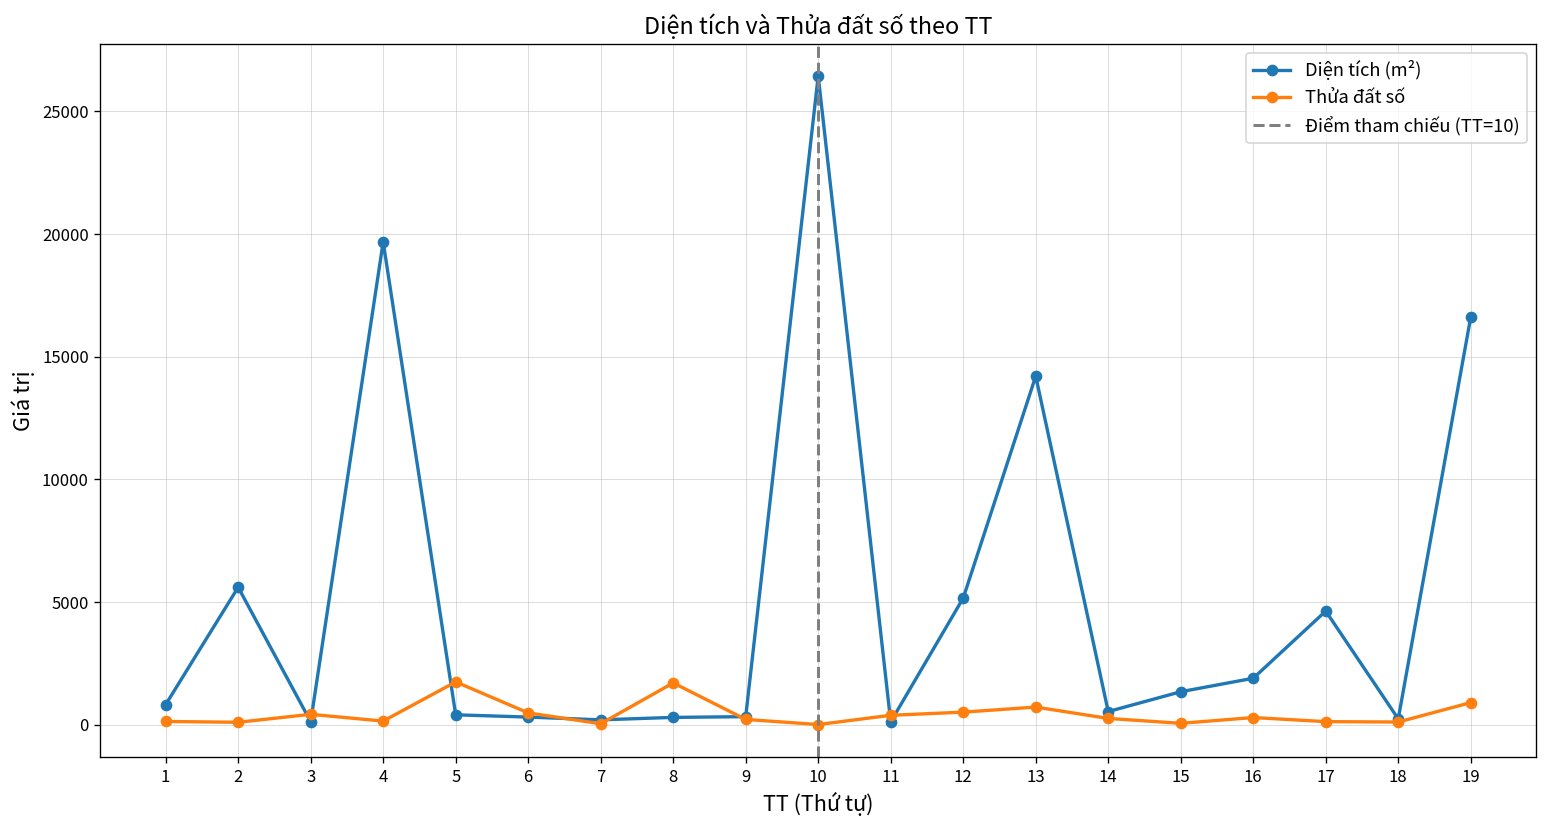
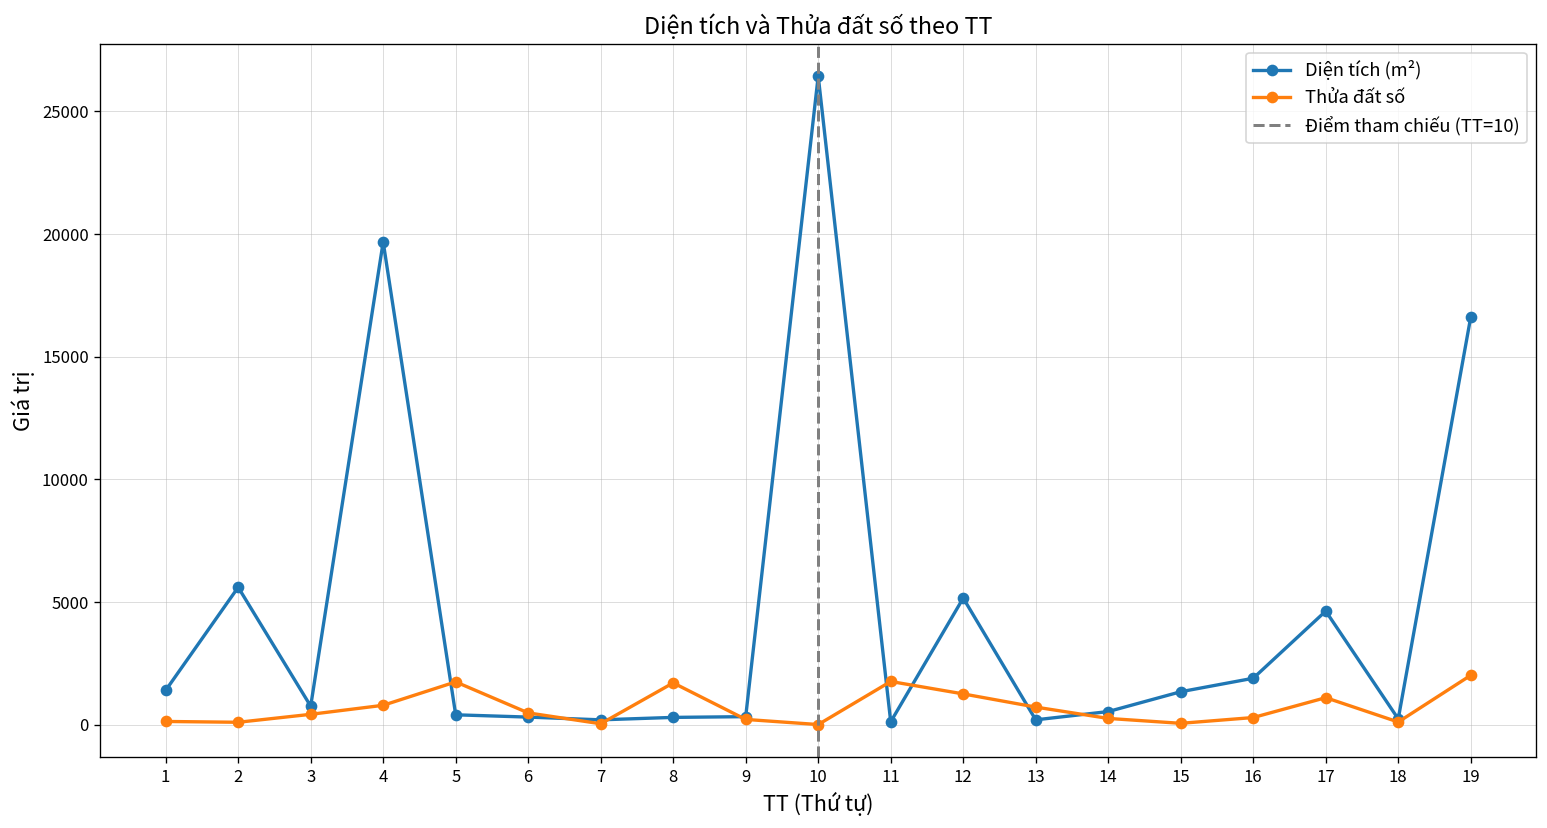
  {
    "Diện tích (m²)": {
-     "1": 800,
+     "1": 1400,
      "2": 5600,
-     "3": 100,
+     "3": 800,
      "4": 19700,
      "5": 400,
      "6": 300,
      "7": 200,
      "8": 300,
      "10": 26400,
      "11": 100,
      "12": 5200,
-     "13": 14200,
+     "13": 200,
      "14": 500,
      "15": 1300,
      "16": 1900,
      "17": 4600,
      "18": 200,
      "19": 16600
    },
    "Thửa đất số": {
      "1": 100,
      "2": 100,
      "3": 400,
-     "4": 100,
+     "4": 800,
      "5": 1700,
      "6": 500,
      "7": 0,
      "8": 1700,
      "10": 0,
-     "11": 400,
-     "12": 500,
+     "11": 1800,
+     "12": 1300,
      "13": 700,
      "14": 300,
      "15": 100,
      "16": 300,
-     "17": 100,
+     "17": 1100,
      "18": 100,
-     "19": 900
+     "19": 2000
    }
  }
